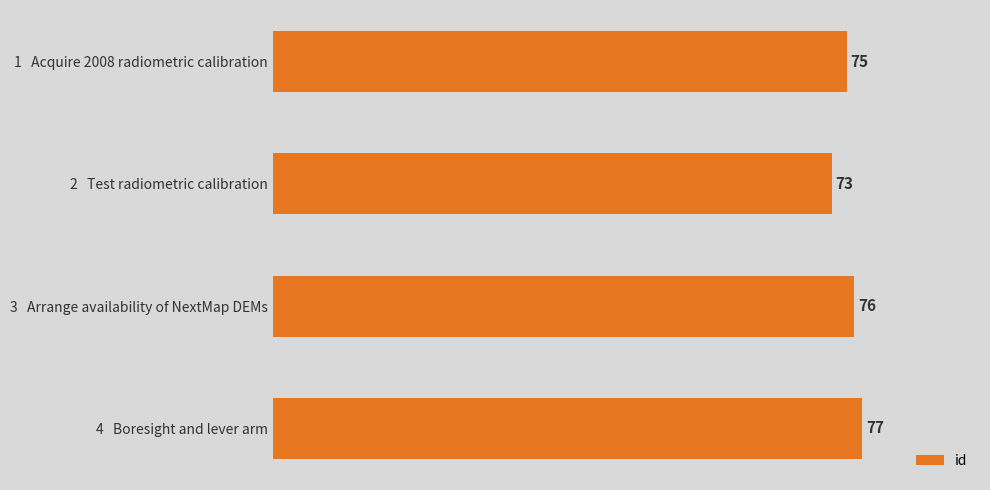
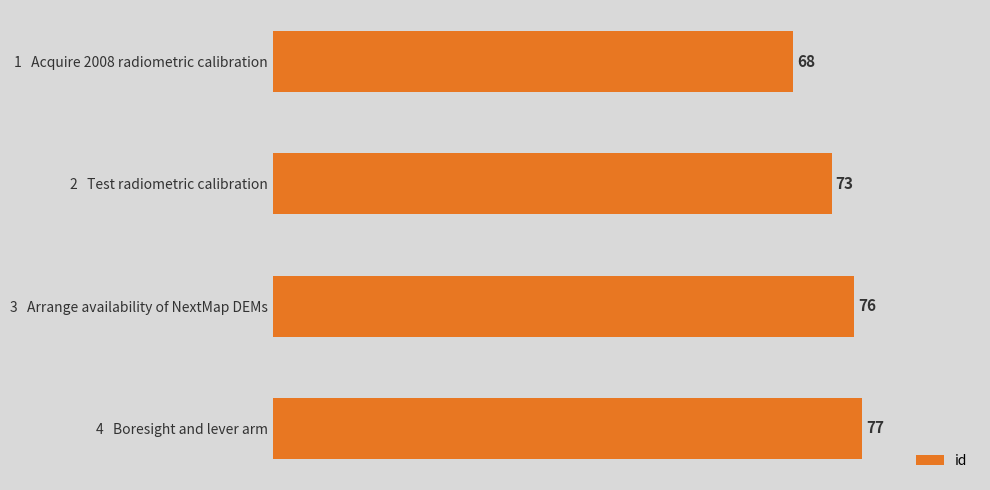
  {
-   "1 Acquire 2008 radiometric calibration": 75,
+   "1 Acquire 2008 radiometric calibration": 68,
    "2 Test radiometric calibration": 73,
    "3 Arrange availability of NextMap DEMs": 76,
    "4 Boresight and lever arm": 77
  }
